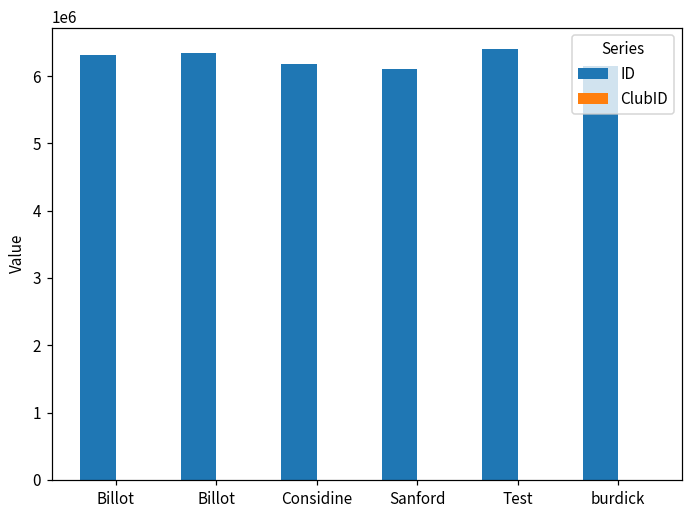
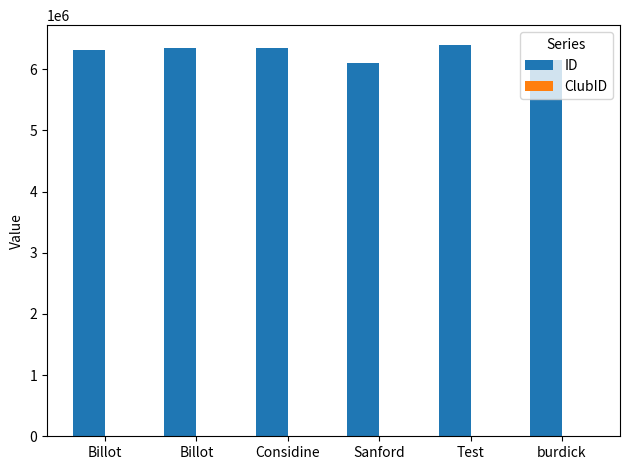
  {
    "ID": {
-     "Considine": 6200000,
+     "Considine": 6400000,
      "Sanford": 6100000,
      "Test": 6400000
    }
  }
